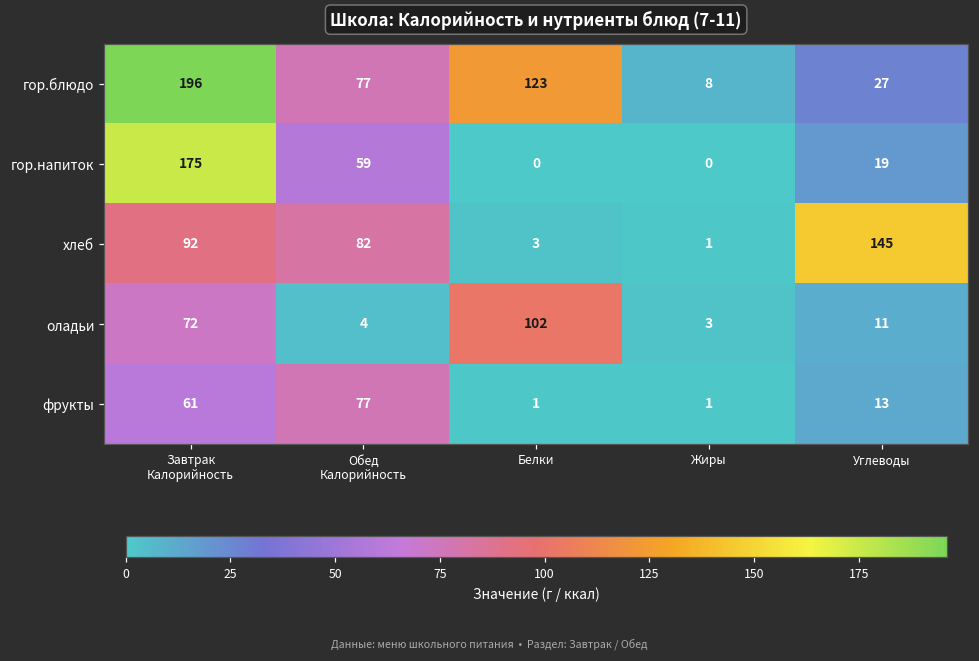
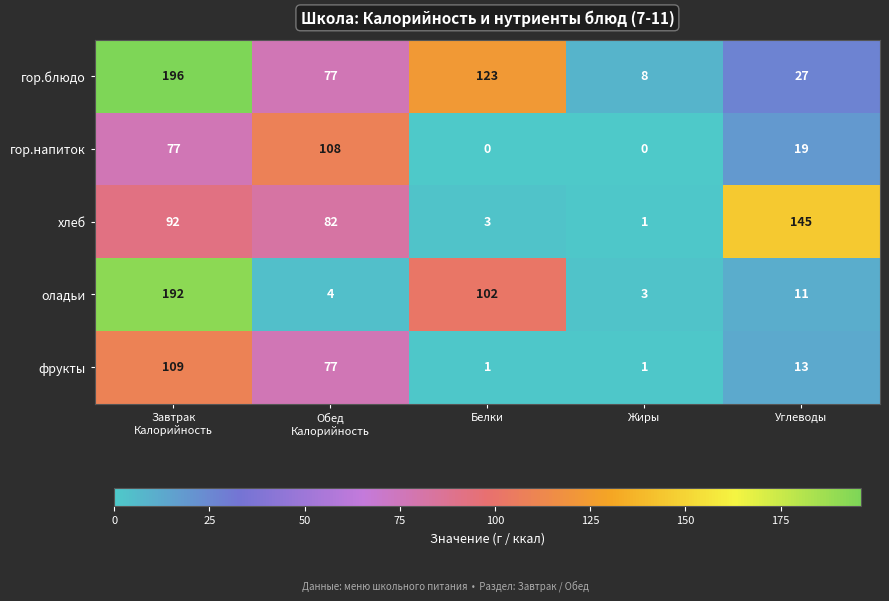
  {
    "гор.блюдо": {
      "Завтрак Калорийность": 196,
      "Обед Калорийность": 77,
      "Белки": 123,
      "Жиры": 8,
      "Углеводы": 27
    },
    "гор.напиток": {
-     "Завтрак Калорийность": 175,
-     "Обед Калорийность": 59,
+     "Завтрак Калорийность": 77,
+     "Обед Калорийность": 108,
      "Белки": 0,
      "Жиры": 0,
      "Углеводы": 19
    },
    "хлеб": {
      "Завтрак Калорийность": 92,
      "Обед Калорийность": 82,
      "Белки": 3,
      "Жиры": 1,
      "Углеводы": 145
    },
    "оладьи": {
-     "Завтрак Калорийность": 72,
+     "Завтрак Калорийность": 192,
      "Обед Калорийность": 4,
      "Белки": 102,
      "Жиры": 3,
      "Углеводы": 11
    },
    "фрукты": {
-     "Завтрак Калорийность": 61,
+     "Завтрак Калорийность": 109,
      "Обед Калорийность": 77,
      "Белки": 1,
      "Жиры": 1,
      "Углеводы": 13
    }
  }
